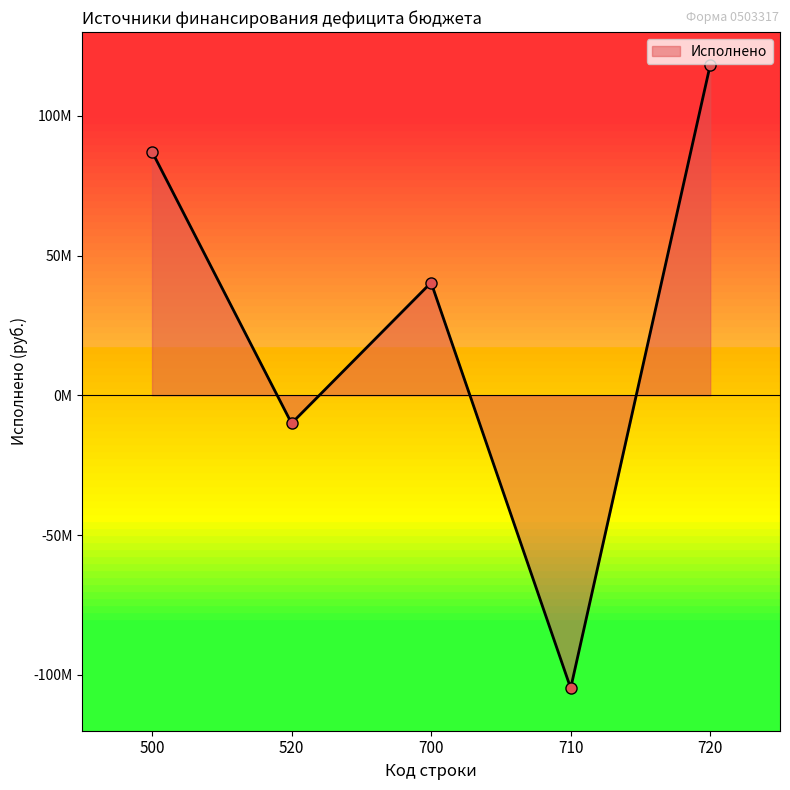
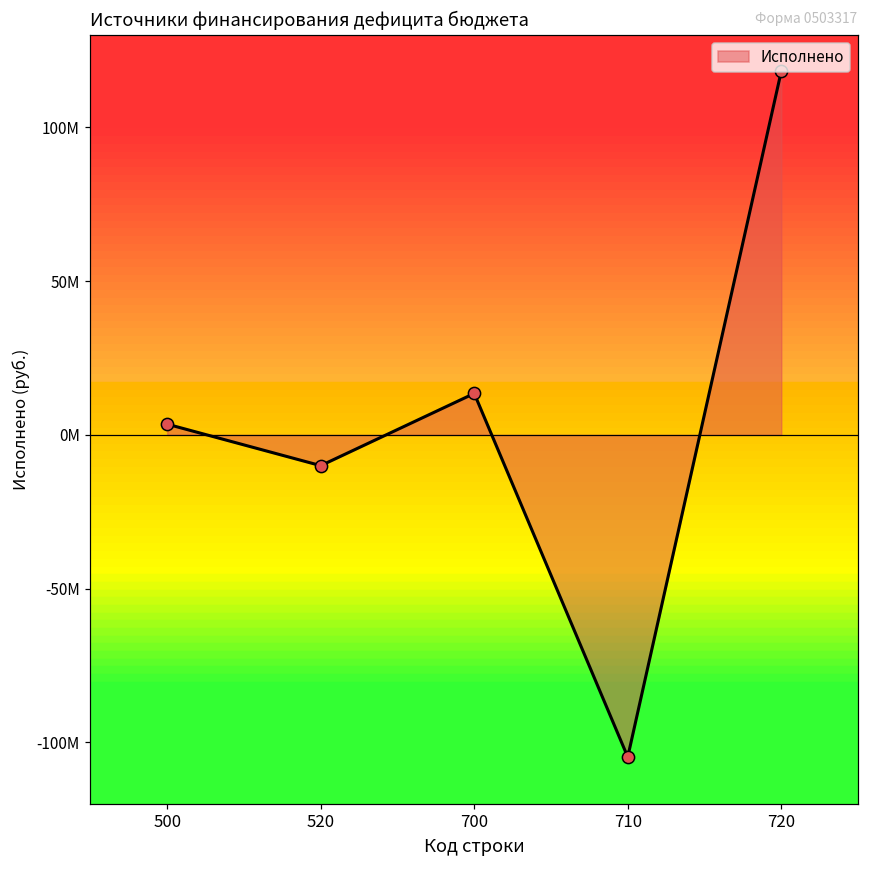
  {
    "Исполнено": {
-     "500": 87000000,
-     "700": 40000000
+     "500": 3000000,
+     "700": 13000000
    }
  }
